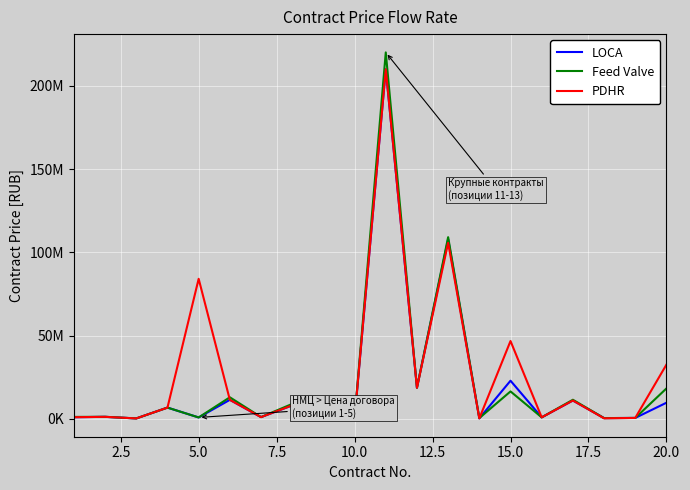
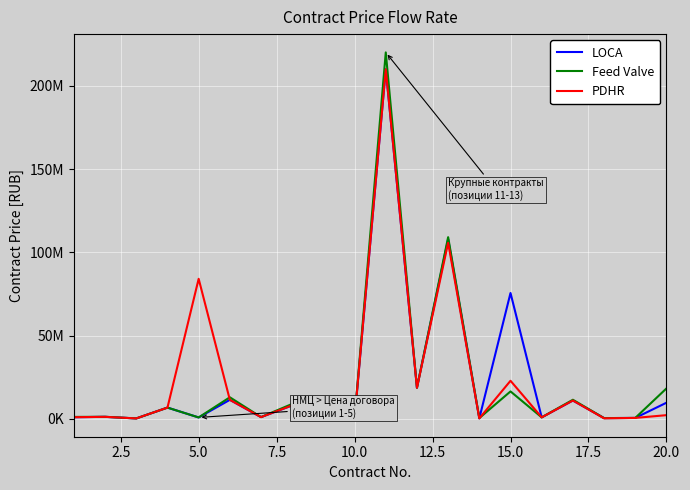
  {
    "LOCA": {
-     "15.0": 23000000,
+     "15.0": 76000000,
      "20.0": 10000000
    },
    "Feed Valve": {
      "15.0": 16000000,
      "20.0": 18000000
    },
    "PDHR": {
      "5.0": 84000000,
-     "15.0": 47000000,
-     "20.0": 33000000
+     "15.0": 23000000,
+     "20.0": 2000000
    }
  }
